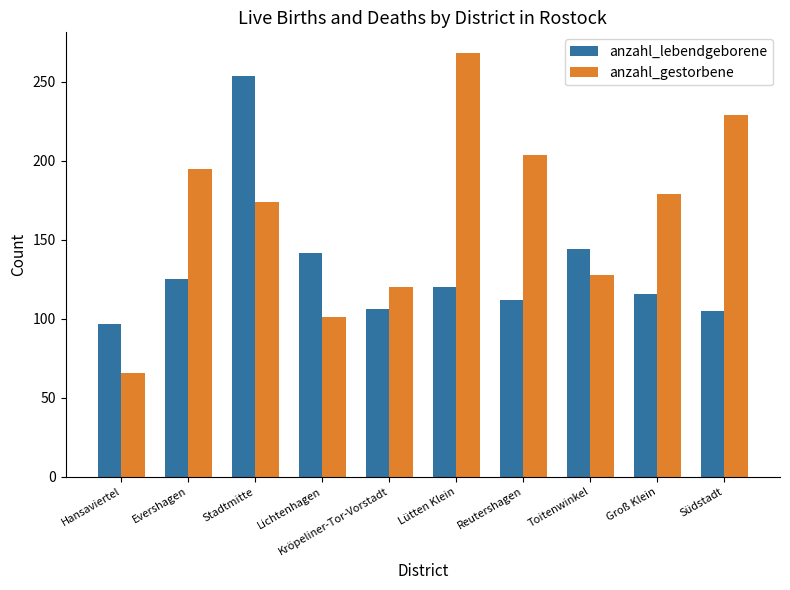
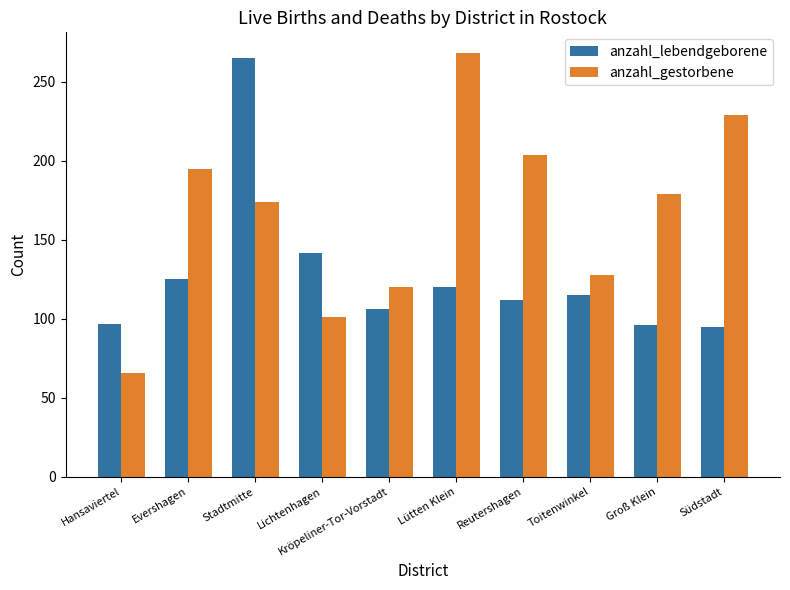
  {
    "anzahl_lebendgeborene": {
      "Hansaviertel": 97,
      "Evershagen": 125,
-     "Stadtmitte": 254,
+     "Stadtmitte": 265,
      "Lichtenhagen": 142,
      "Kröpeliner-Tor-Vorstadt": 106,
      "Lütten Klein": 120,
      "Reutershagen": 112,
-     "Toitenwinkel": 144,
-     "Groß Klein": 116,
-     "Südstadt": 105
+     "Toitenwinkel": 115,
+     "Groß Klein": 96,
+     "Südstadt": 95
    },
    "anzahl_gestorbene": {
      "Hansaviertel": 66,
      "Evershagen": 195,
      "Stadtmitte": 174,
      "Lichtenhagen": 101,
      "Kröpeliner-Tor-Vorstadt": 120,
      "Lütten Klein": 268,
      "Reutershagen": 204,
      "Toitenwinkel": 128,
      "Groß Klein": 179,
      "Südstadt": 229
    }
  }
